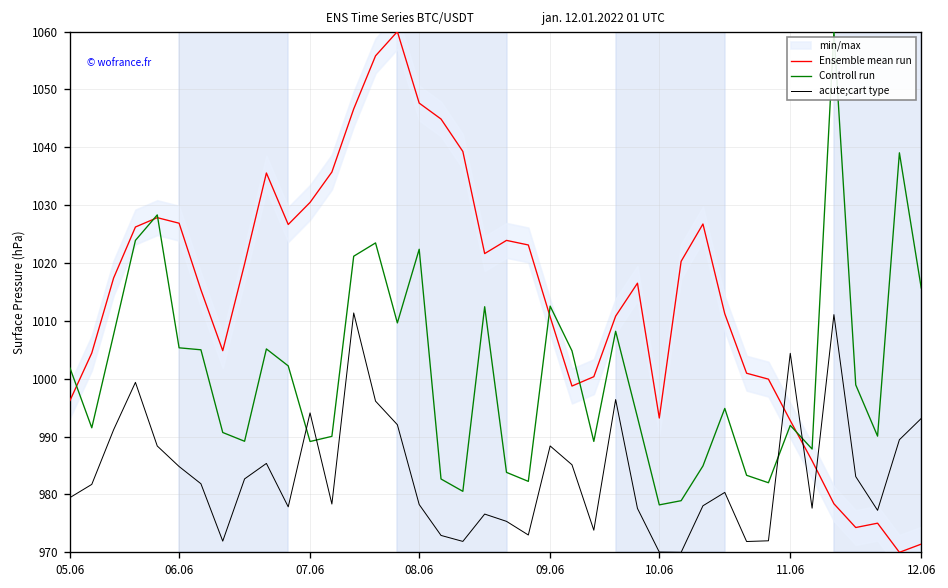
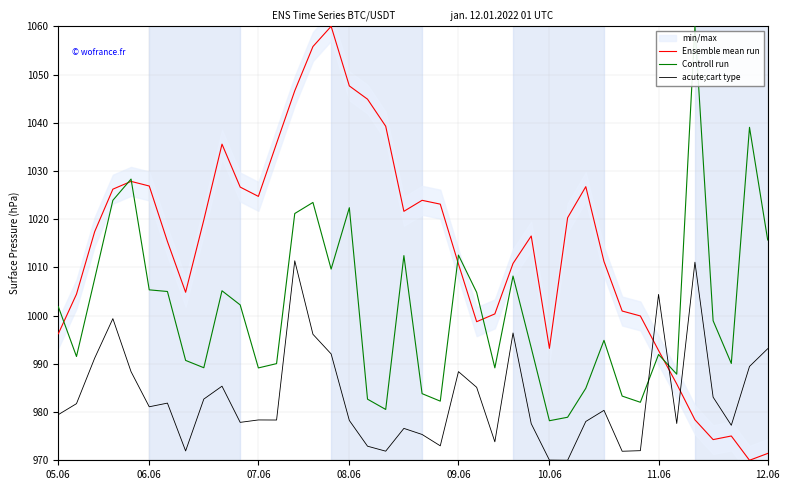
  {
    "Ensemble mean run": {
      "05.06": 996,
      "06.06": 1027,
-     "07.06": 1030,
+     "07.06": 1025,
      "08.06": 1048,
      "09.06": 1011,
      "10.06": 993,
      "11.06": 993,
      "12.06": 971
    },
    "Controll run": {
      "05.06": 1002,
      "06.06": 1005,
      "07.06": 989,
      "08.06": 1022,
      "09.06": 1013,
      "10.06": 978,
      "11.06": 992,
      "12.06": 1016
    },
    "acute;cart type": {
      "05.06": 979,
-     "06.06": 985,
-     "07.06": 994,
+     "06.06": 981,
+     "07.06": 978,
      "08.06": 978,
      "09.06": 988,
      "10.06": 970,
      "11.06": 1004,
      "12.06": 993
    }
  }
